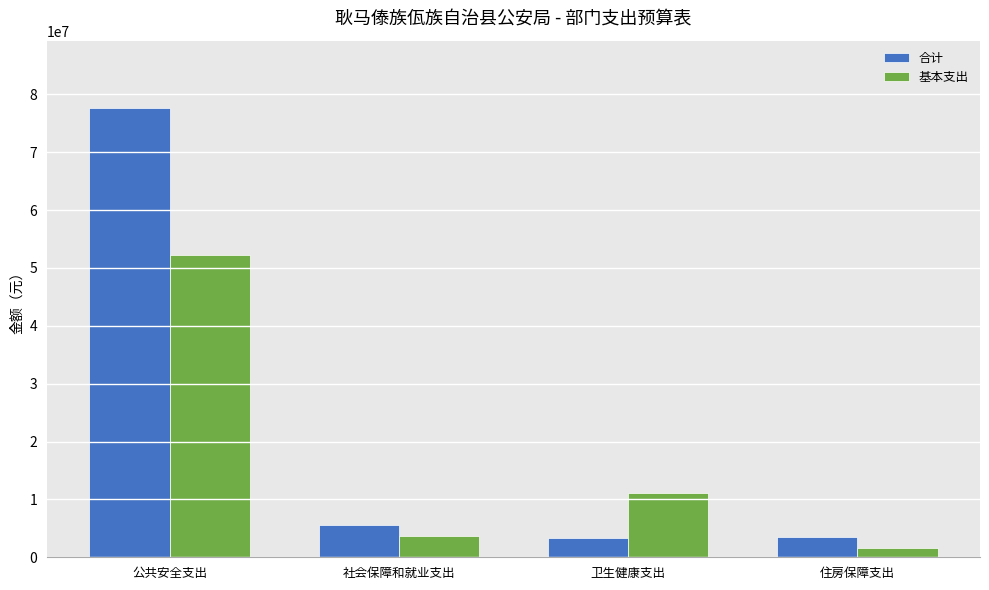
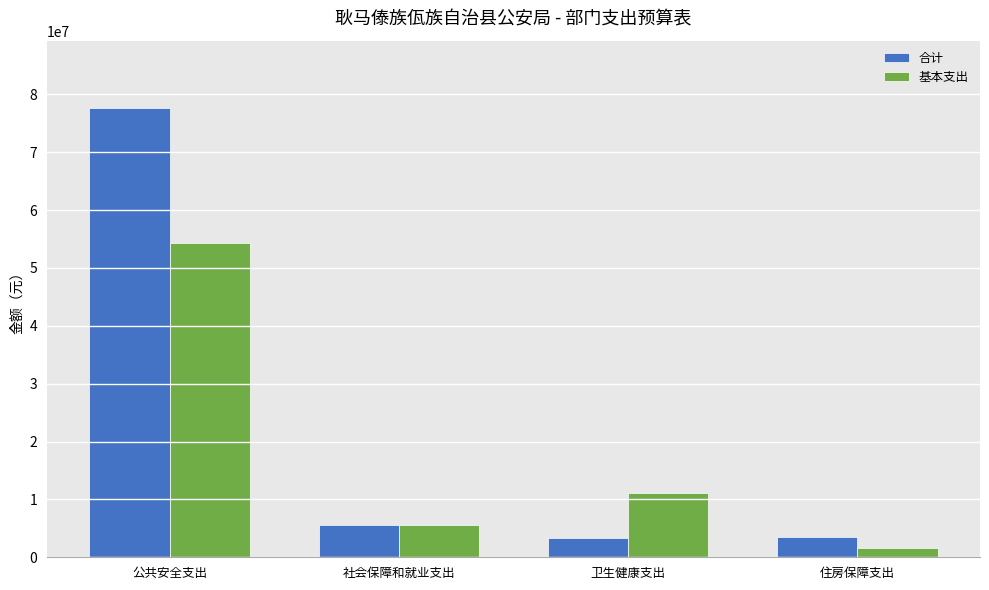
  {
    "合计": {
      "公共安全支出": 78000000,
      "社会保障和就业支出": 5000000,
      "卫生健康支出": 3000000,
      "住房保障支出": 4000000
    },
    "基本支出": {
-     "公共安全支出": 52000000,
-     "社会保障和就业支出": 4000000,
+     "公共安全支出": 54000000,
+     "社会保障和就业支出": 5000000,
      "卫生健康支出": 11000000,
      "住房保障支出": 2000000
    }
  }
